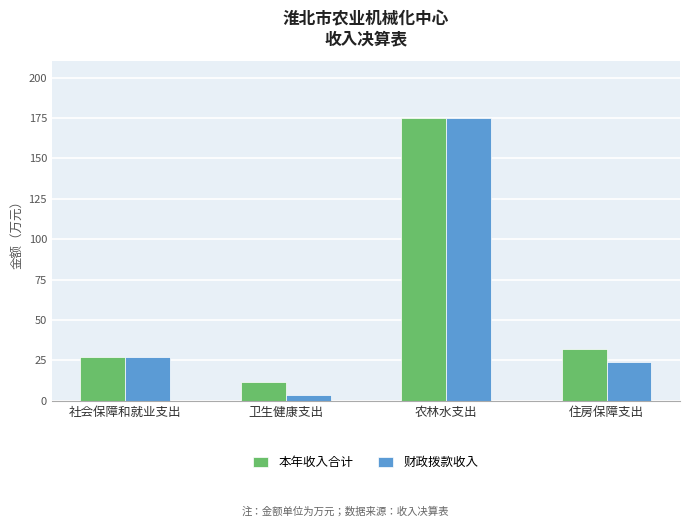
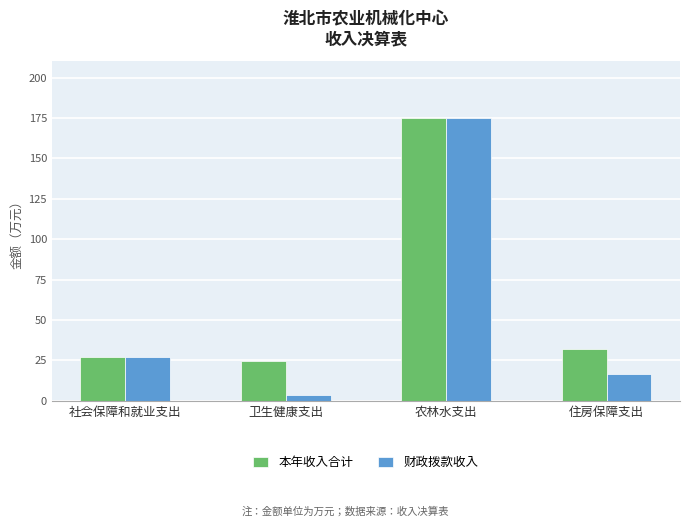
  {
    "本年收入合计": {
      "社会保障和就业支出": 27,
-     "卫生健康支出": 12,
+     "卫生健康支出": 24,
      "农林水支出": 175,
      "住房保障支出": 32
    },
    "财政拨款收入": {
      "社会保障和就业支出": 27,
      "卫生健康支出": 3,
      "农林水支出": 175,
-     "住房保障支出": 24
+     "住房保障支出": 16
    }
  }
